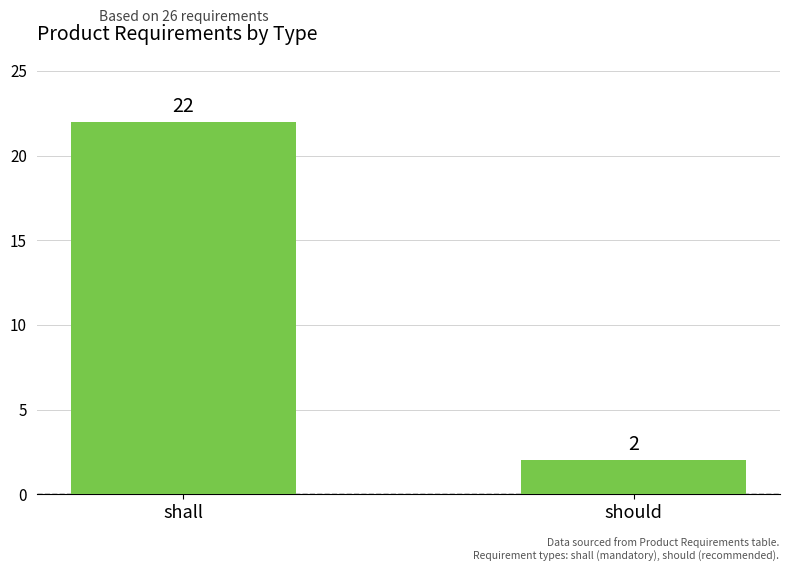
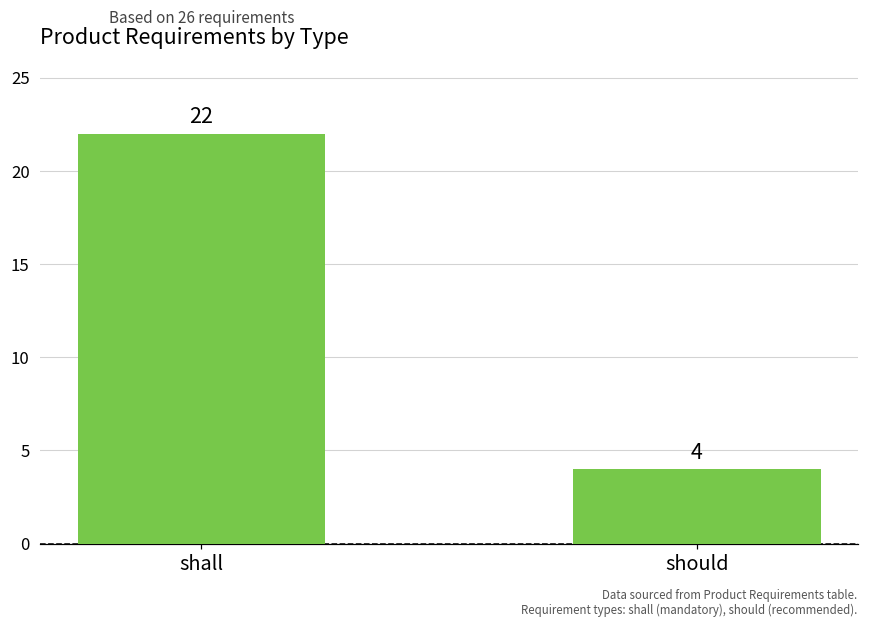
  {
    "shall": 22,
-   "should": 2
+   "should": 4
  }
